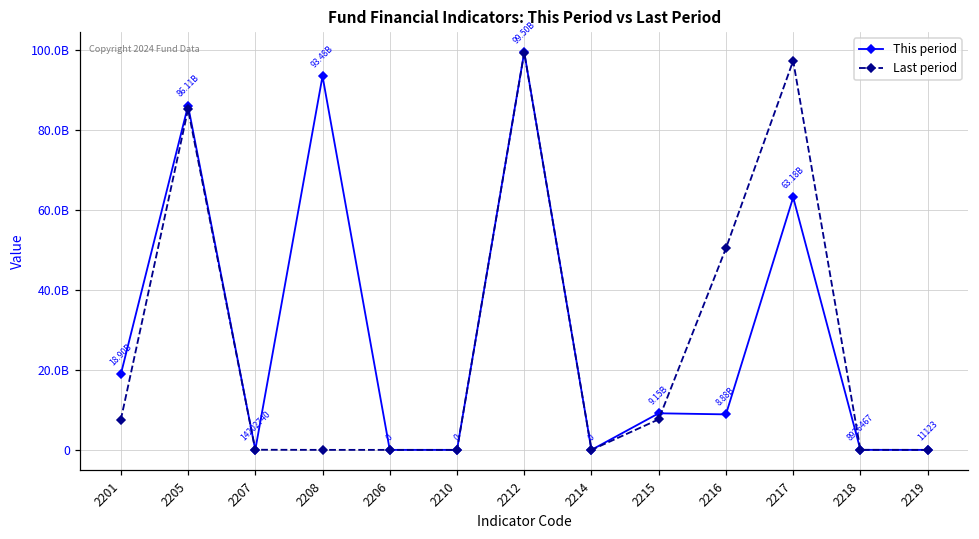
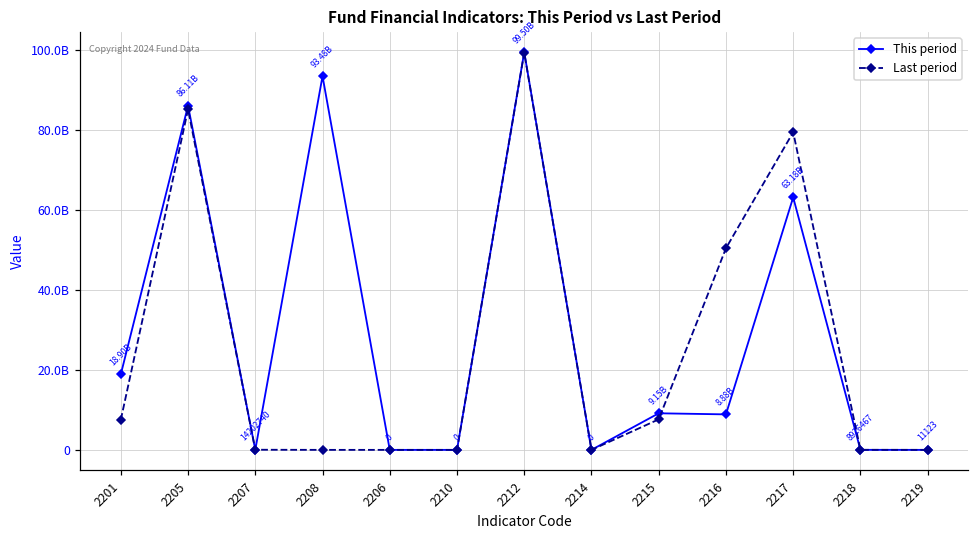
  {
    "This period": {
      "2201": "18.90B",
      "2205": "86.11B",
      "2208": "93.48B",
      "2215": "9.15B",
      "2216": "8.88B",
      "2217": "63.18B"
    },
    "Last period": {
      "2201": "8000000000",
      "2205": "85000000000",
      "2208": "0",
      "2215": "8000000000",
      "2216": "50000000000",
-     "2217": "97000000000"
+     "2217": "79000000000"
    }
  }
